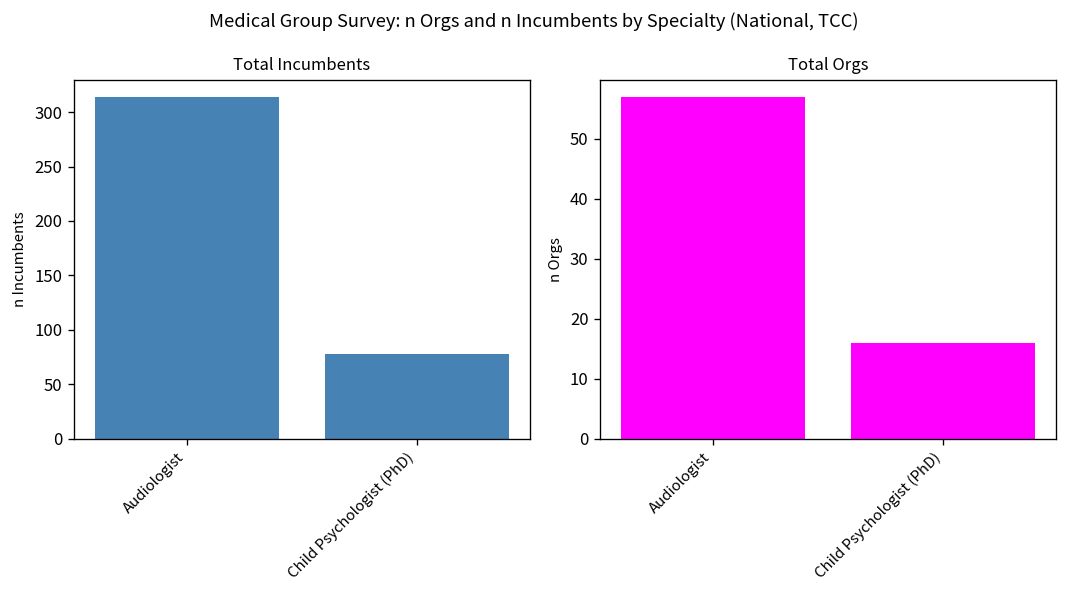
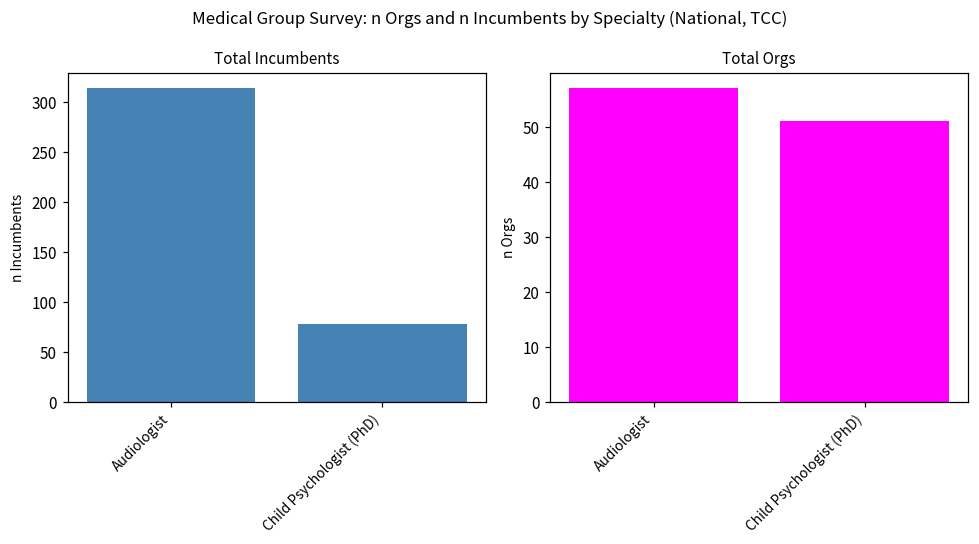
  {
    "Total Incumbents": {
      "Audiologist": 310,
      "Child Psychologist (PhD)": 80
    },
    "Total Orgs": {
      "Audiologist": 57,
-     "Child Psychologist (PhD)": 16
+     "Child Psychologist (PhD)": 51
    }
  }
